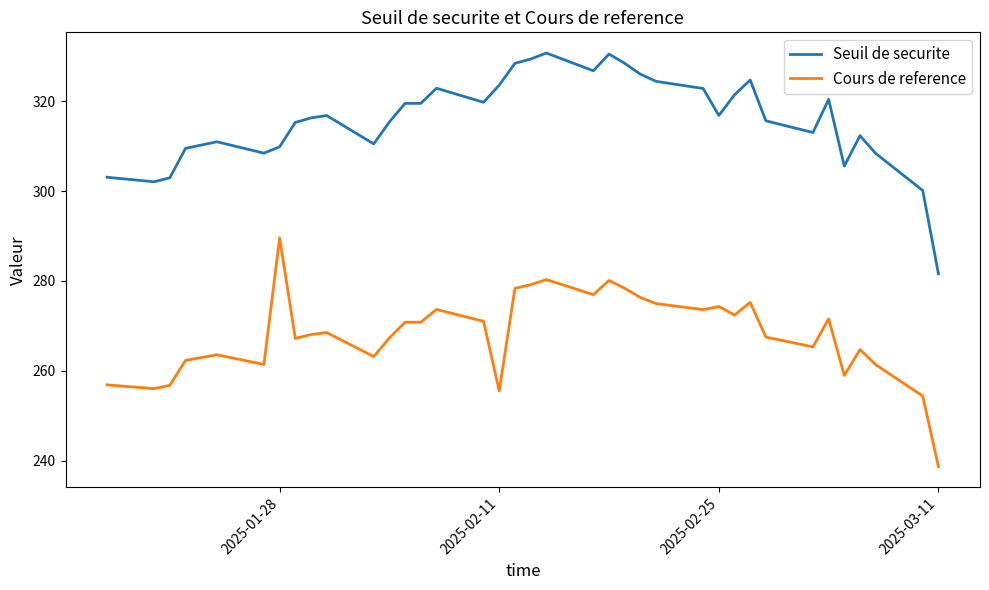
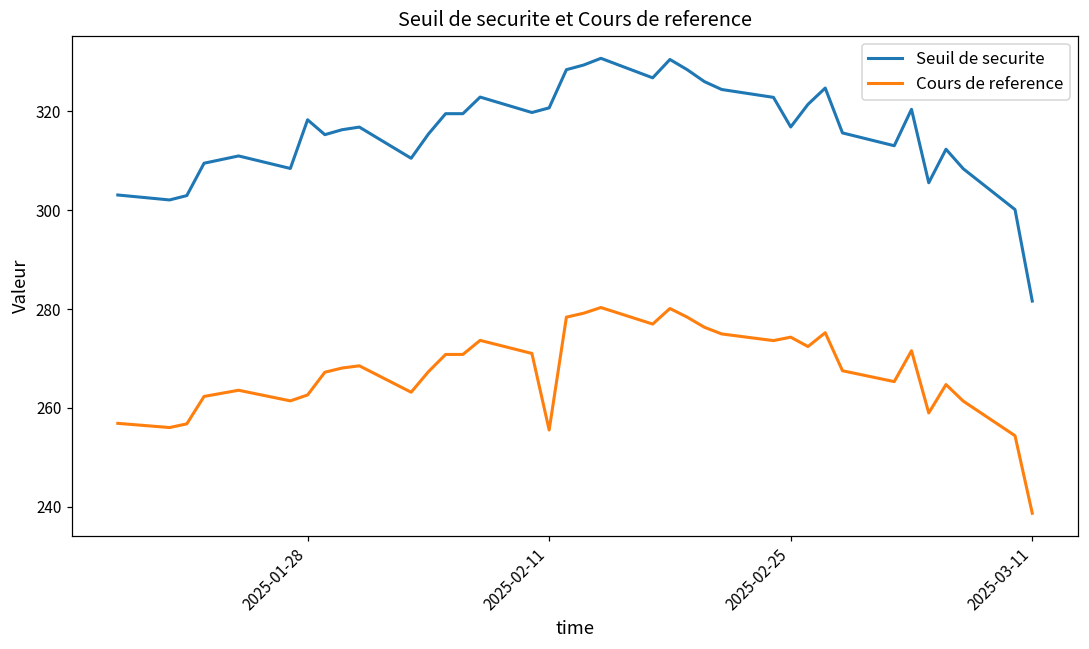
  {
    "Seuil de securite": {
-     "2025-01-28": 310,
-     "2025-02-11": 324,
+     "2025-01-28": 318,
+     "2025-02-11": 321,
      "2025-02-25": 317,
      "2025-03-11": 282
    },
    "Cours de reference": {
-     "2025-01-28": 290,
+     "2025-01-28": 263,
      "2025-02-11": 256,
      "2025-02-25": 274,
      "2025-03-11": 239
    }
  }
